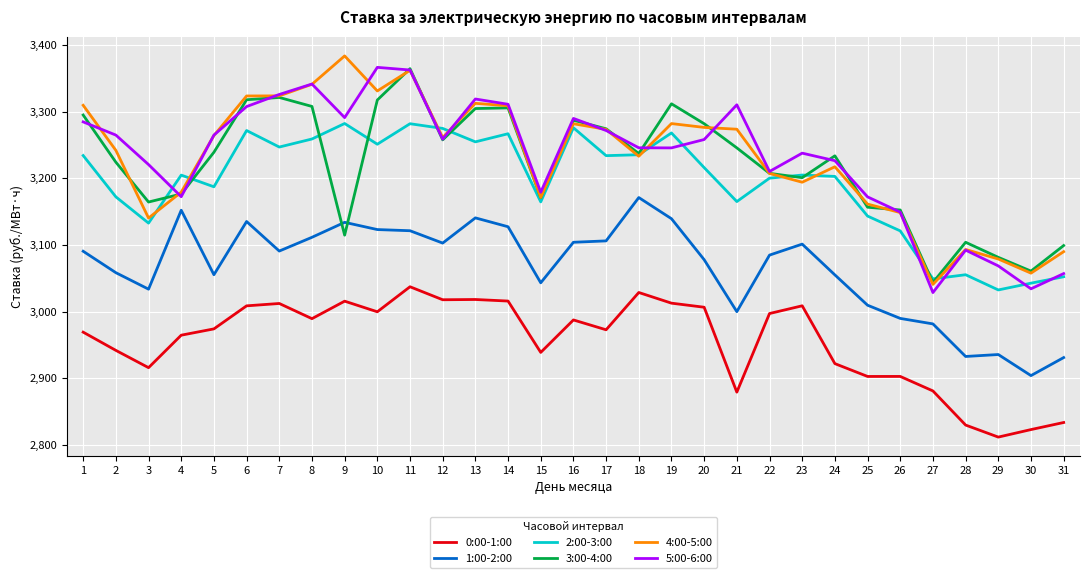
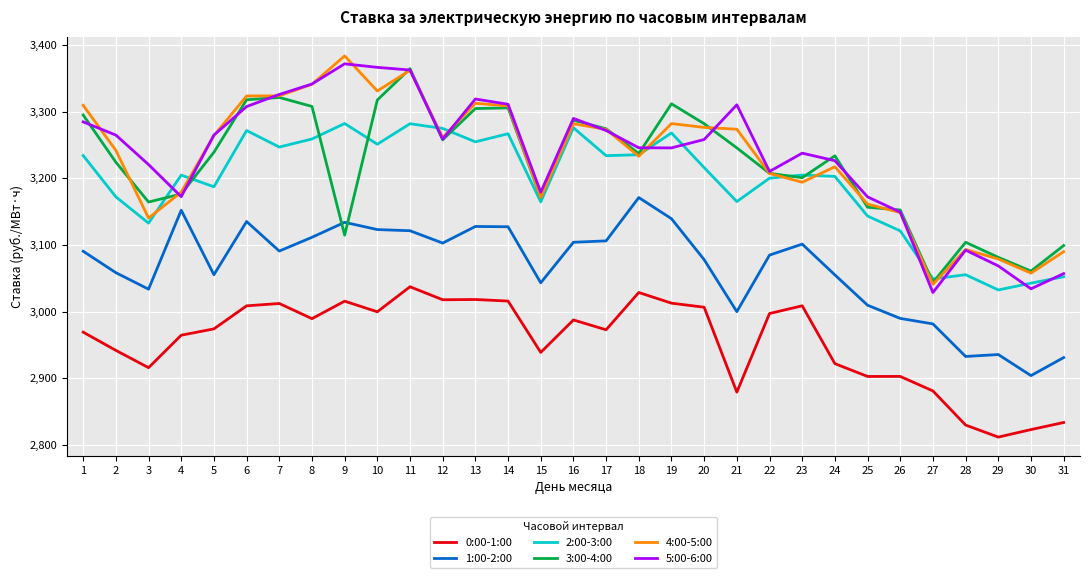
  {
    "0:00-1:00": {
      "1": "2,970",
      "2": "2,940",
      "3": "2,920",
      "4": "2,960",
      "5": "2,970",
      "6": "3,010",
      "7": "3,010",
      "8": "2,990",
      "9": "3,020",
      "10": "3,000",
      "11": "3,040",
      "12": "3,020",
      "13": "3,020",
      "14": "3,020",
      "15": "2,940",
      "16": "2,990",
      "17": "2,970",
      "18": "3,030",
      "19": "3,010",
      "20": "3,010",
      "21": "2,880",
      "22": "3,000",
      "23": "3,010",
      "24": "2,920",
      "25": "2,900",
      "26": "2,900",
      "27": "2,880",
      "28": "2,830",
      "29": "2,810",
      "30": "2,820",
      "31": "2,830"
    },
    "1:00-2:00": {
      "1": "3,090",
      "2": "3,060",
      "3": "3,030",
      "4": "3,150",
      "5": "3,060",
      "6": "3,140",
      "7": "3,090",
      "8": "3,110",
      "9": "3,130",
      "10": "3,120",
      "11": "3,120",
      "12": "3,100",
-     "13": "3,140",
+     "13": "3,130",
      "14": "3,130",
      "15": "3,040",
      "16": "3,100",
      "17": "3,110",
      "18": "3,170",
      "19": "3,140",
      "20": "3,080",
      "21": "3,000",
      "22": "3,080",
      "23": "3,100",
      "24": "3,060",
      "25": "3,010",
      "26": "2,990",
      "27": "2,980",
      "28": "2,930",
      "29": "2,940",
      "30": "2,900",
      "31": "2,930"
    },
    "2:00-3:00": {
      "1": "3,230",
      "2": "3,170",
      "3": "3,130",
      "4": "3,200",
      "5": "3,190",
      "6": "3,270",
      "7": "3,250",
      "8": "3,260",
      "9": "3,280",
      "10": "3,250",
      "11": "3,280",
      "12": "3,270",
      "13": "3,250",
      "14": "3,270",
      "15": "3,160",
      "16": "3,280",
      "17": "3,230",
      "19": "3,270",
      "20": "3,220",
      "21": "3,160",
      "22": "3,200",
      "23": "3,200",
      "24": "3,200",
      "25": "3,140",
      "26": "3,120",
      "27": "3,050",
      "28": "3,060",
      "29": "3,030",
      "30": "3,040",
      "31": "3,050"
    },
    "3:00-4:00": {
      "1": "3,290",
      "2": "3,220",
      "3": "3,160",
      "5": "3,240",
      "6": "3,320",
      "8": "3,310",
      "9": "3,110",
      "10": "3,320",
      "13": "3,300",
      "19": "3,310",
      "20": "3,280",
      "21": "3,250",
      "23": "3,200",
      "24": "3,230",
      "25": "3,160",
      "28": "3,100",
      "31": "3,100"
    },
    "4:00-5:00": {
      "1": "3,310",
      "2": "3,240",
      "3": "3,140",
      "6": "3,320",
      "9": "3,380",
      "10": "3,330",
      "13": "3,310",
      "16": "3,280",
      "19": "3,280",
      "20": "3,280",
      "21": "3,270",
      "23": "3,190",
      "24": "3,220",
      "25": "3,160",
      "31": "3,090"
    },
    "5:00-6:00": {
      "1": "3,280",
      "2": "3,260",
      "3": "3,220",
      "4": "3,170",
      "6": "3,310",
-     "9": "3,290",
+     "9": "3,370",
      "10": "3,370",
      "13": "3,320",
      "15": "3,180",
      "18": "3,250",
      "19": "3,250",
      "20": "3,260",
      "21": "3,310",
      "23": "3,240",
      "24": "3,230",
      "25": "3,170",
      "27": "3,030",
      "29": "3,070",
      "30": "3,030",
      "31": "3,060"
    }
  }
